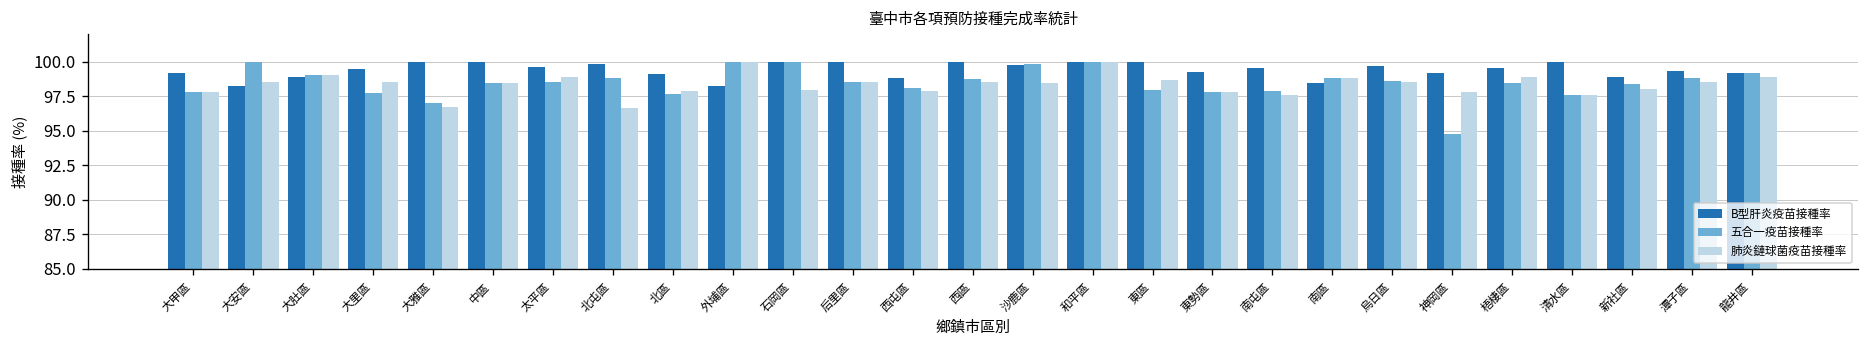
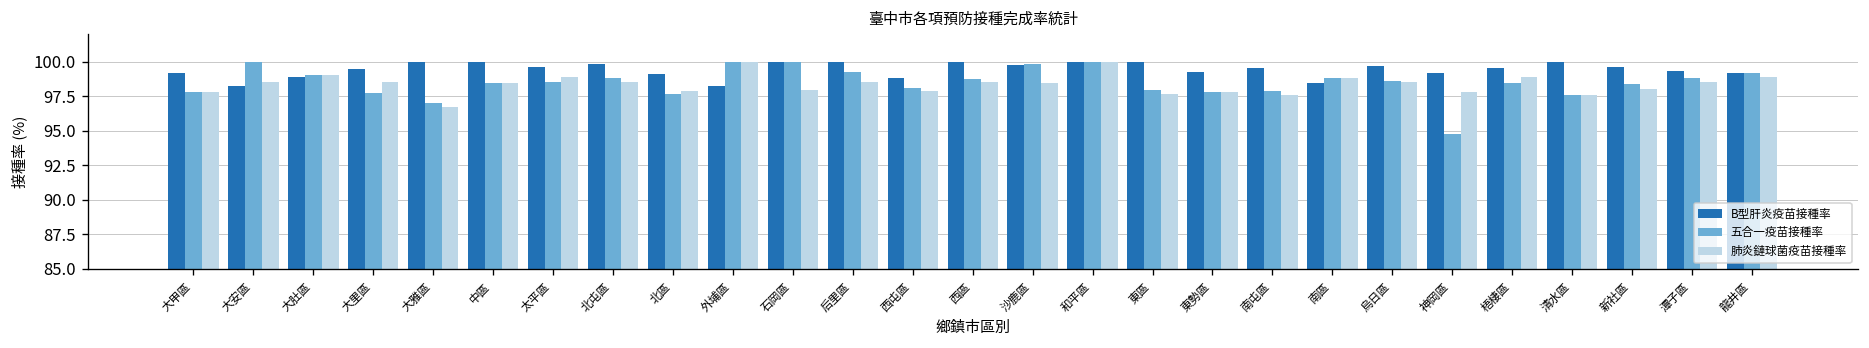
  {
    "B型肝炎疫苗接種率": {
      "大甲區": 99.2,
      "大安區": 98.3,
      "大肚區": 98.9,
      "大里區": 99.5,
      "大雅區": 100.0,
      "中區": 100.0,
      "太平區": 99.6,
      "北屯區": 99.8,
      "北區": 99.1,
      "外埔區": 98.2,
      "石岡區": 100.0,
      "后里區": 100.0,
      "西屯區": 98.8,
      "西區": 100.0,
      "沙鹿區": 99.7,
      "和平區": 100.0,
      "東區": 100.0,
      "東勢區": 99.2,
      "南屯區": 99.5,
      "南區": 98.4,
      "烏日區": 99.7,
      "神岡區": 99.1,
      "梧棲區": 99.5,
      "清水區": 100.0,
-     "新社區": 98.9,
+     "新社區": 99.6,
      "潭子區": 99.3,
      "龍井區": 99.2
    },
    "五合一疫苗接種率": {
      "大甲區": 97.8,
      "大安區": 100.0,
      "大肚區": 99.1,
      "大里區": 97.7,
      "大雅區": 97.0,
      "中區": 98.5,
      "太平區": 98.5,
      "北屯區": 98.8,
      "北區": 97.7,
      "外埔區": 100.0,
      "石岡區": 100.0,
-     "后里區": 98.5,
+     "后里區": 99.2,
      "西屯區": 98.1,
      "西區": 98.8,
      "沙鹿區": 99.8,
      "和平區": 100.0,
      "東區": 98.0,
      "東勢區": 97.8,
      "南屯區": 97.9,
      "南區": 98.8,
      "烏日區": 98.6,
      "神岡區": 94.8,
      "梧棲區": 98.5,
      "清水區": 97.6,
      "新社區": 98.4,
      "潭子區": 98.9,
      "龍井區": 99.1
    },
    "肺炎鏈球菌疫苗接種率": {
      "大甲區": 97.8,
      "大安區": 98.5,
      "大肚區": 99.1,
      "大里區": 98.5,
      "大雅區": 96.7,
      "中區": 98.5,
      "太平區": 98.9,
-     "北屯區": 96.7,
+     "北屯區": 98.5,
      "北區": 97.9,
      "外埔區": 100.0,
      "石岡區": 97.9,
      "后里區": 98.5,
      "西屯區": 97.9,
      "西區": 98.5,
      "沙鹿區": 98.4,
      "和平區": 100.0,
-     "東區": 98.6,
+     "東區": 97.6,
      "東勢區": 97.8,
      "南屯區": 97.6,
      "南區": 98.8,
      "烏日區": 98.5,
      "神岡區": 97.8,
      "梧棲區": 98.9,
      "清水區": 97.6,
      "新社區": 98.0,
      "潭子區": 98.5,
      "龍井區": 98.9
    }
  }
